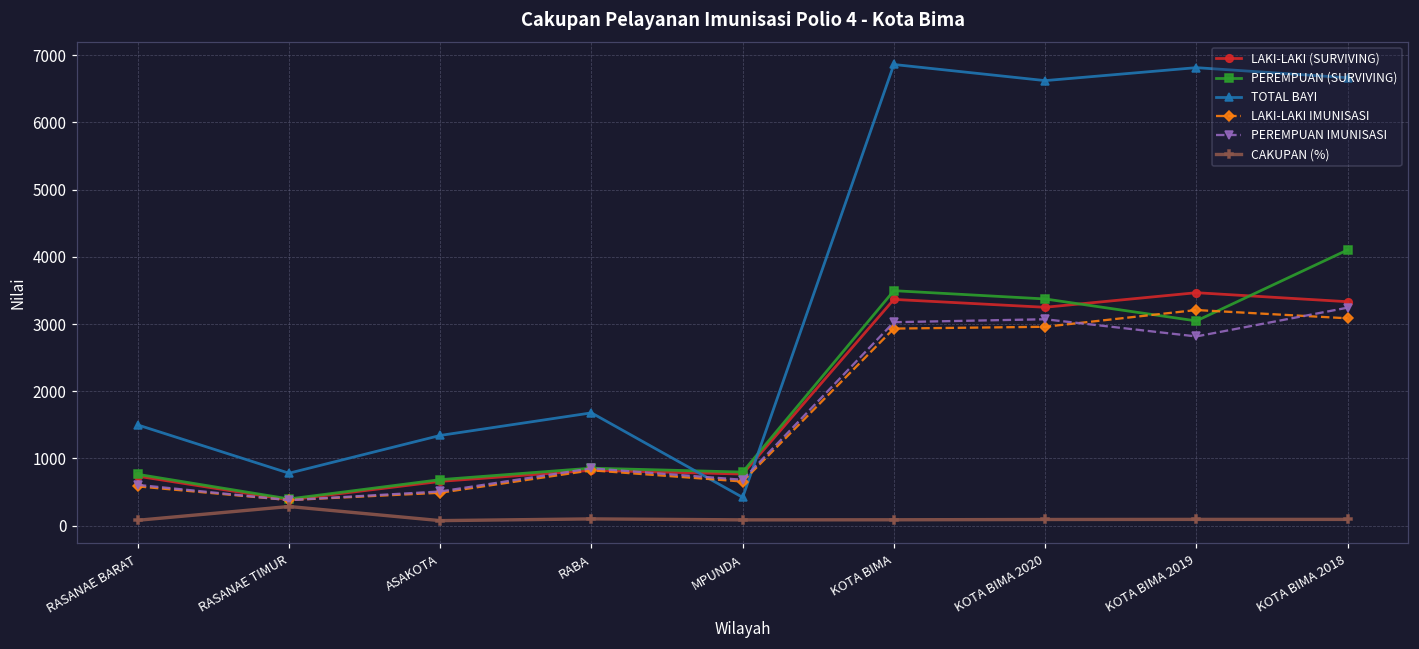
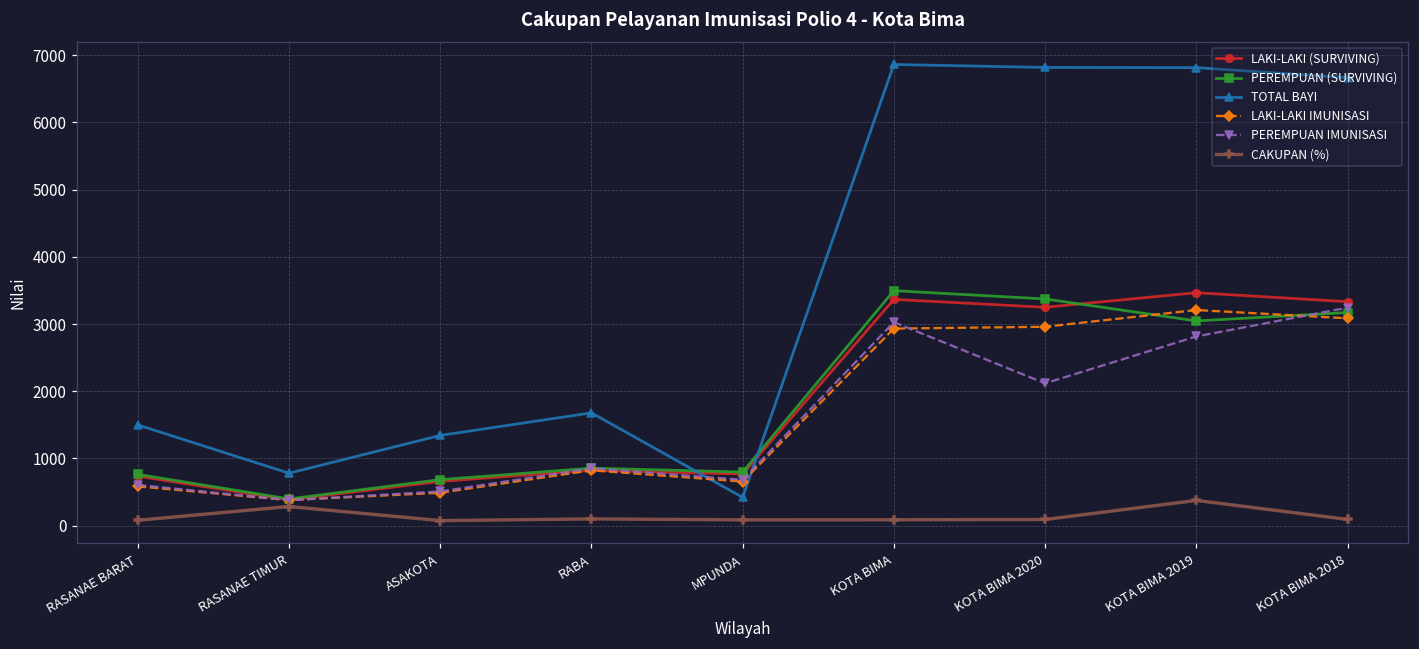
  {
    "LAKI-LAKI (SURVIVING)": {
      "KOTA BIMA": 3400,
      "KOTA BIMA 2020": 3200,
      "KOTA BIMA 2019": 3500,
      "KOTA BIMA 2018": 3300
    },
    "PEREMPUAN (SURVIVING)": {
      "KOTA BIMA": 3500,
      "KOTA BIMA 2020": 3400,
      "KOTA BIMA 2019": 3000,
-     "KOTA BIMA 2018": 4100
+     "KOTA BIMA 2018": 3200
    },
    "TOTAL BAYI": {
      "RASANAE BARAT": 1500,
      "RASANAE TIMUR": 800,
      "ASAKOTA": 1300,
      "RABA": 1700,
      "MPUNDA": 400,
      "KOTA BIMA": 6900,
-     "KOTA BIMA 2020": 6600,
+     "KOTA BIMA 2020": 6800,
      "KOTA BIMA 2019": 6800
    },
    "LAKI-LAKI IMUNISASI": {
      "KOTA BIMA": 2900,
      "KOTA BIMA 2020": 3000,
      "KOTA BIMA 2019": 3200,
      "KOTA BIMA 2018": 3100
    },
    "PEREMPUAN IMUNISASI": {
      "KOTA BIMA": 3000,
-     "KOTA BIMA 2020": 3100,
+     "KOTA BIMA 2020": 2100,
      "KOTA BIMA 2019": 2800,
      "KOTA BIMA 2018": 3200
    },
    "CAKUPAN (%)": {
      "RASANAE BARAT": 100,
      "RASANAE TIMUR": 300,
      "ASAKOTA": 100,
      "RABA": 100,
      "MPUNDA": 100,
      "KOTA BIMA": 100,
      "KOTA BIMA 2020": 100,
-     "KOTA BIMA 2019": 100,
+     "KOTA BIMA 2019": 400,
      "KOTA BIMA 2018": 100
    }
  }
